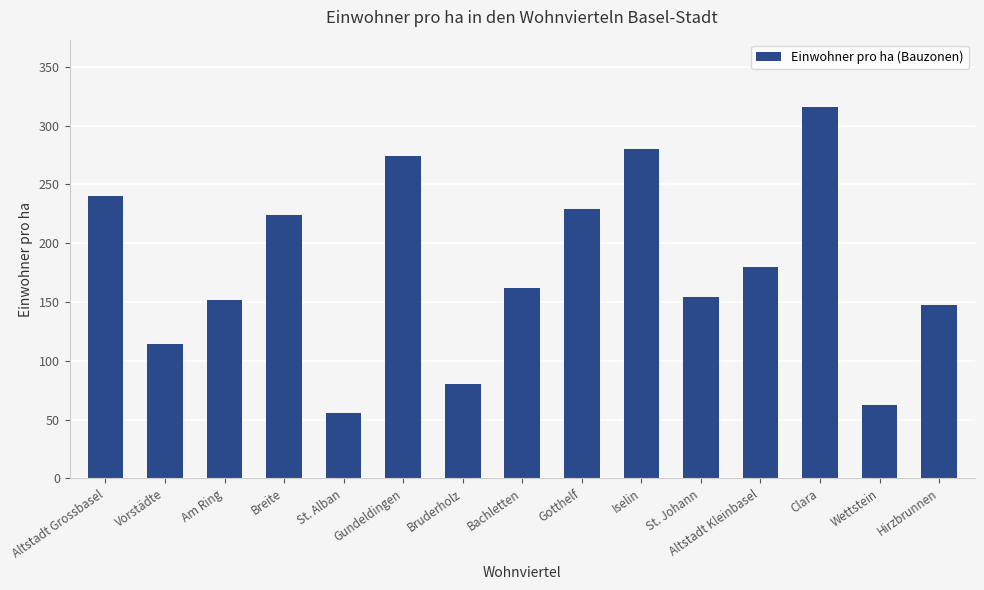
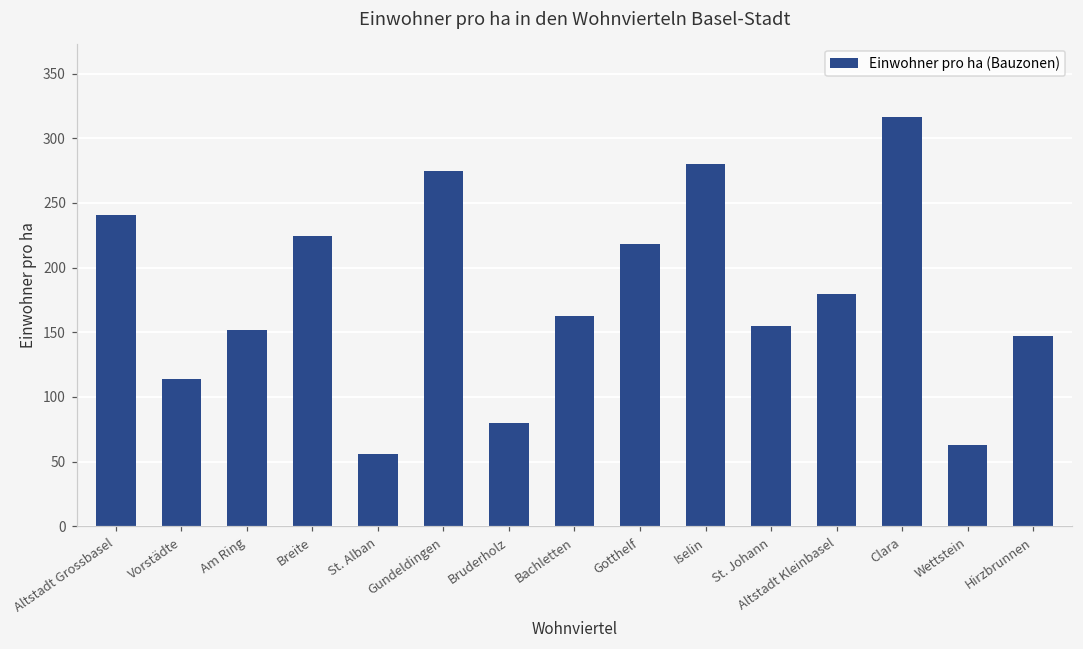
  {
    "Altstadt Grossbasel": 240,
    "Vorstädte": 114,
    "Am Ring": 152,
    "Breite": 224,
    "St. Alban": 56,
    "Gundeldingen": 274,
    "Bruderholz": 80,
    "Bachletten": 162,
-   "Gotthelf": 229,
+   "Gotthelf": 218,
    "Iselin": 280,
    "St. Johann": 155,
    "Altstadt Kleinbasel": 180,
    "Clara": 316,
    "Wettstein": 63,
    "Hirzbrunnen": 147
  }
